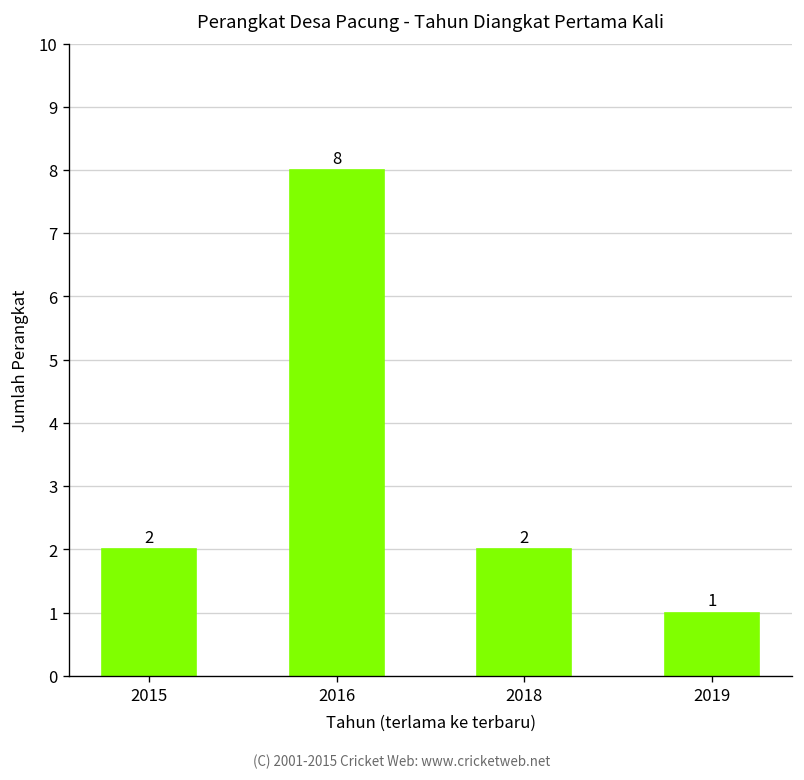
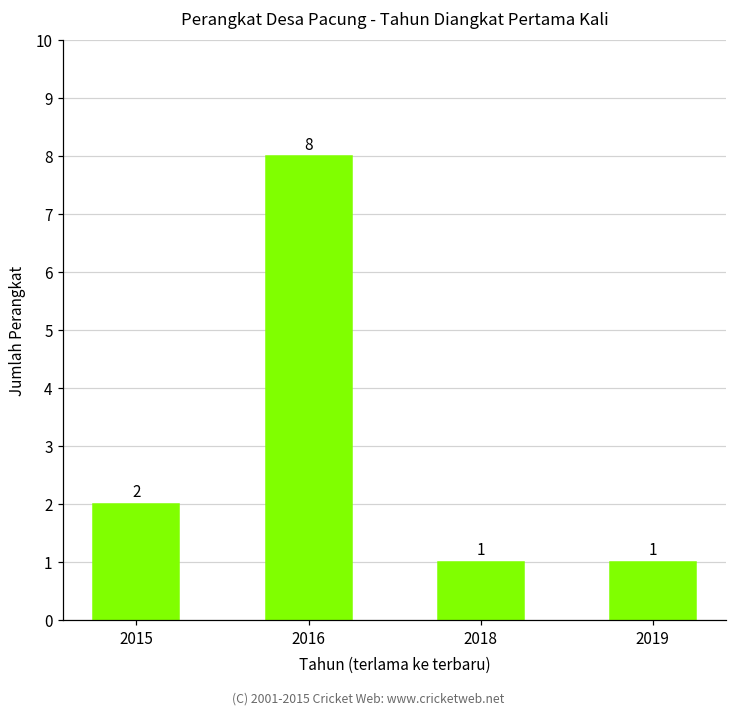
  {
    "2015": 2,
    "2016": 8,
-   "2018": 2,
+   "2018": 1,
    "2019": 1
  }
